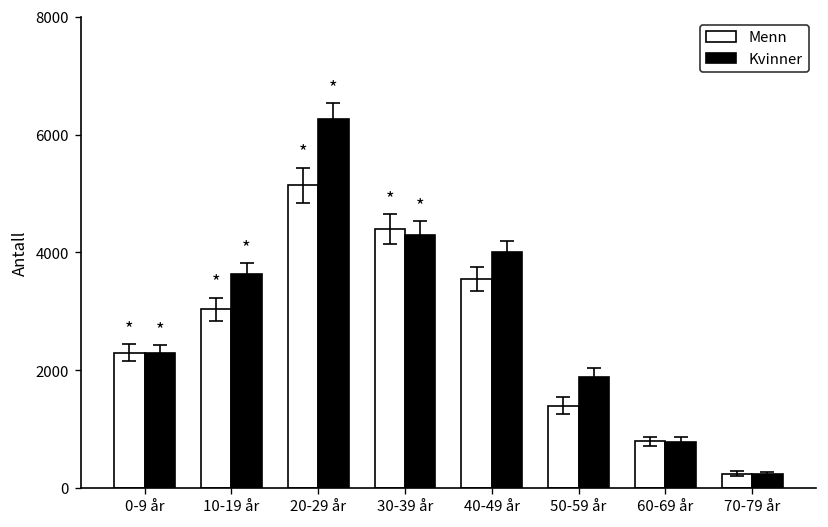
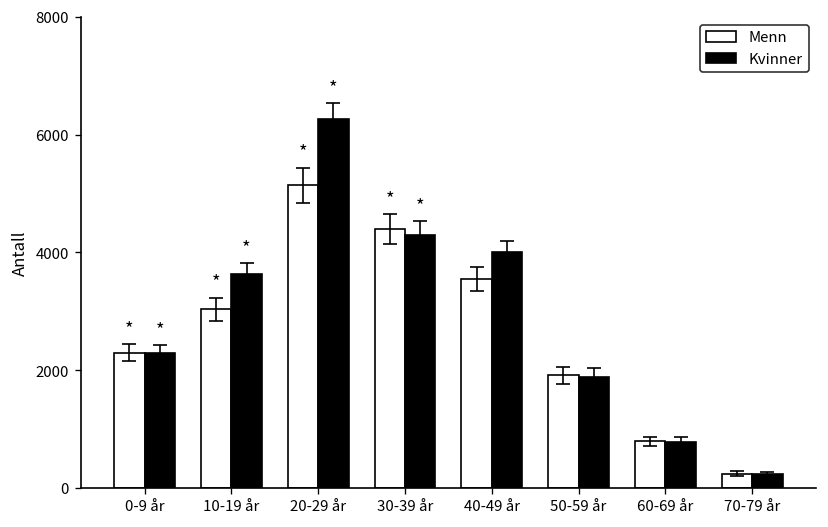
  {
    "Menn": {
      "0-9 år": 2300,
      "10-19 år": 3000,
      "20-29 år": 5100,
      "30-39 år": 4400,
      "40-49 år": 3500,
-     "50-59 år": 1400,
+     "50-59 år": 1900,
      "60-69 år": 800,
      "70-79 år": 200
    },
    "Kvinner": {
      "0-9 år": 2300,
      "10-19 år": 3600,
      "20-29 år": 6300,
      "30-39 år": 4300,
      "40-49 år": 4000,
      "50-59 år": 1900,
      "60-69 år": 800,
      "70-79 år": 200
    }
  }
